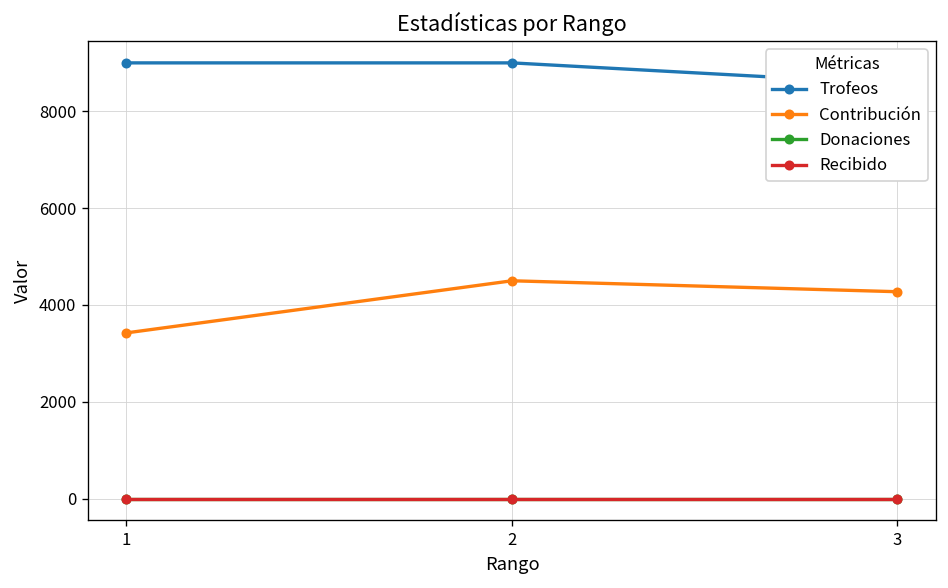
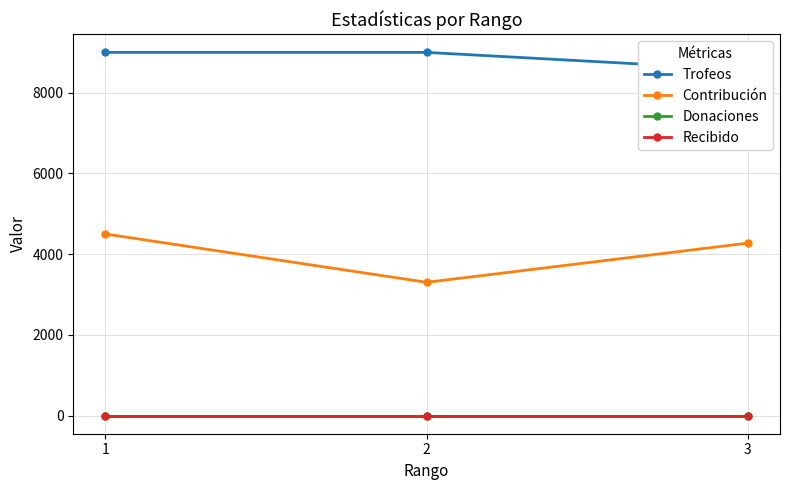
  {
    "Trofeos": {
      "1": 9000,
      "2": 9000
    },
    "Contribución": {
-     "1": 3400,
-     "2": 4500,
+     "1": 4500,
+     "2": 3300,
      "3": 4300
    },
    "Recibido": {
      "1": 0,
      "2": 0,
      "3": 0
    }
  }
